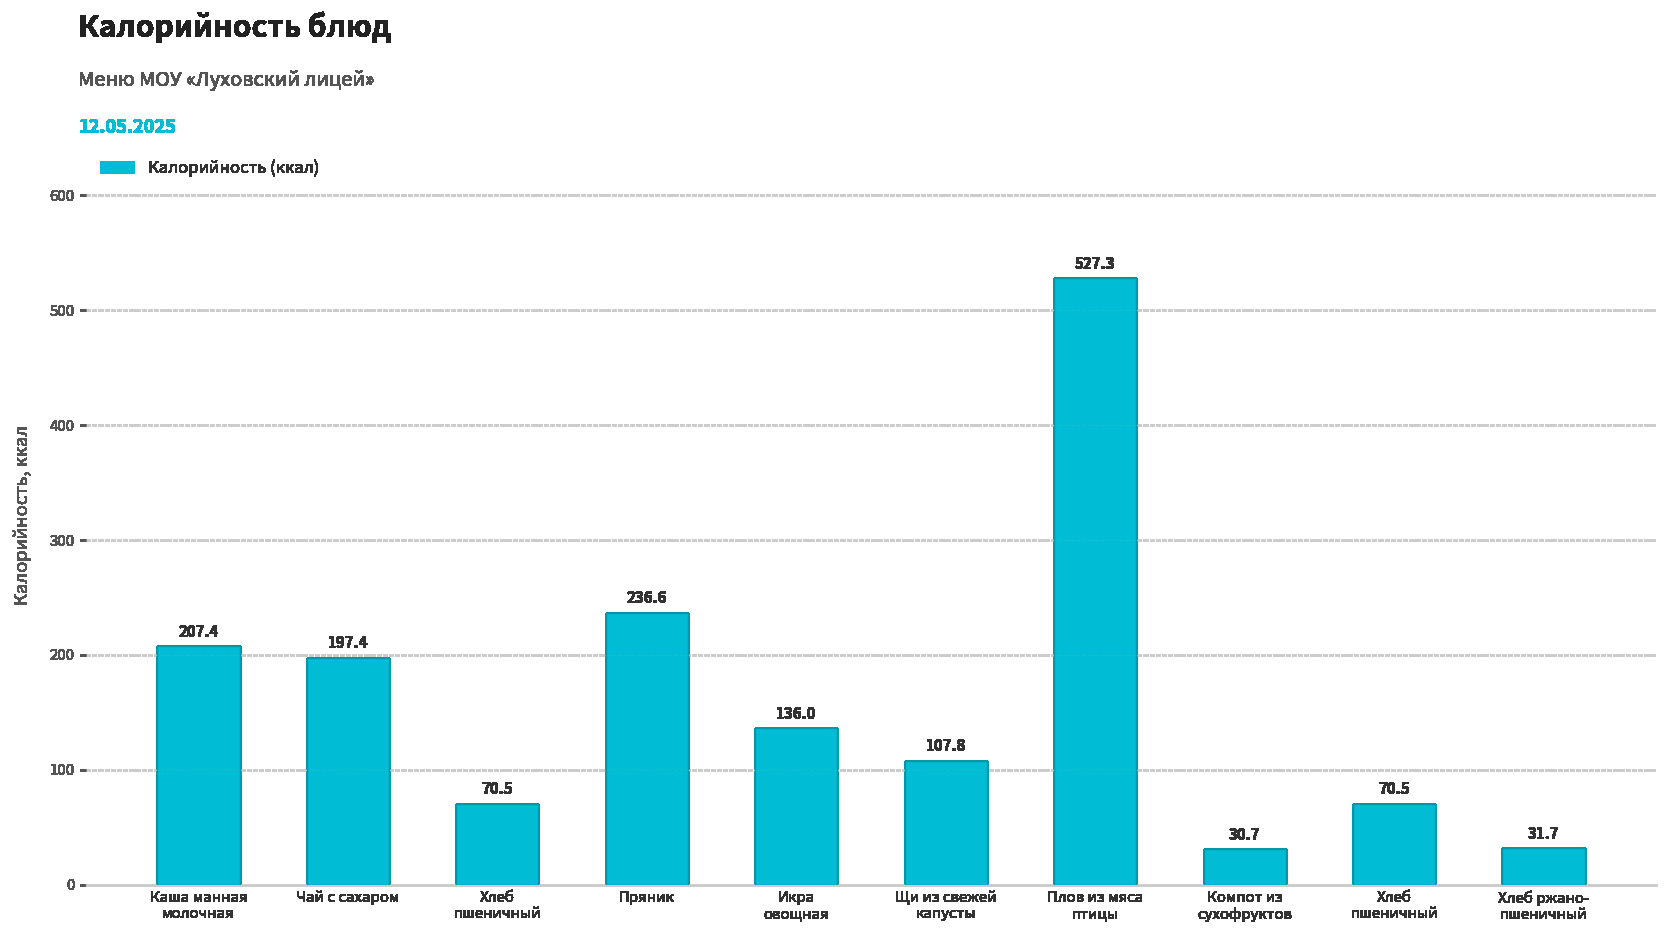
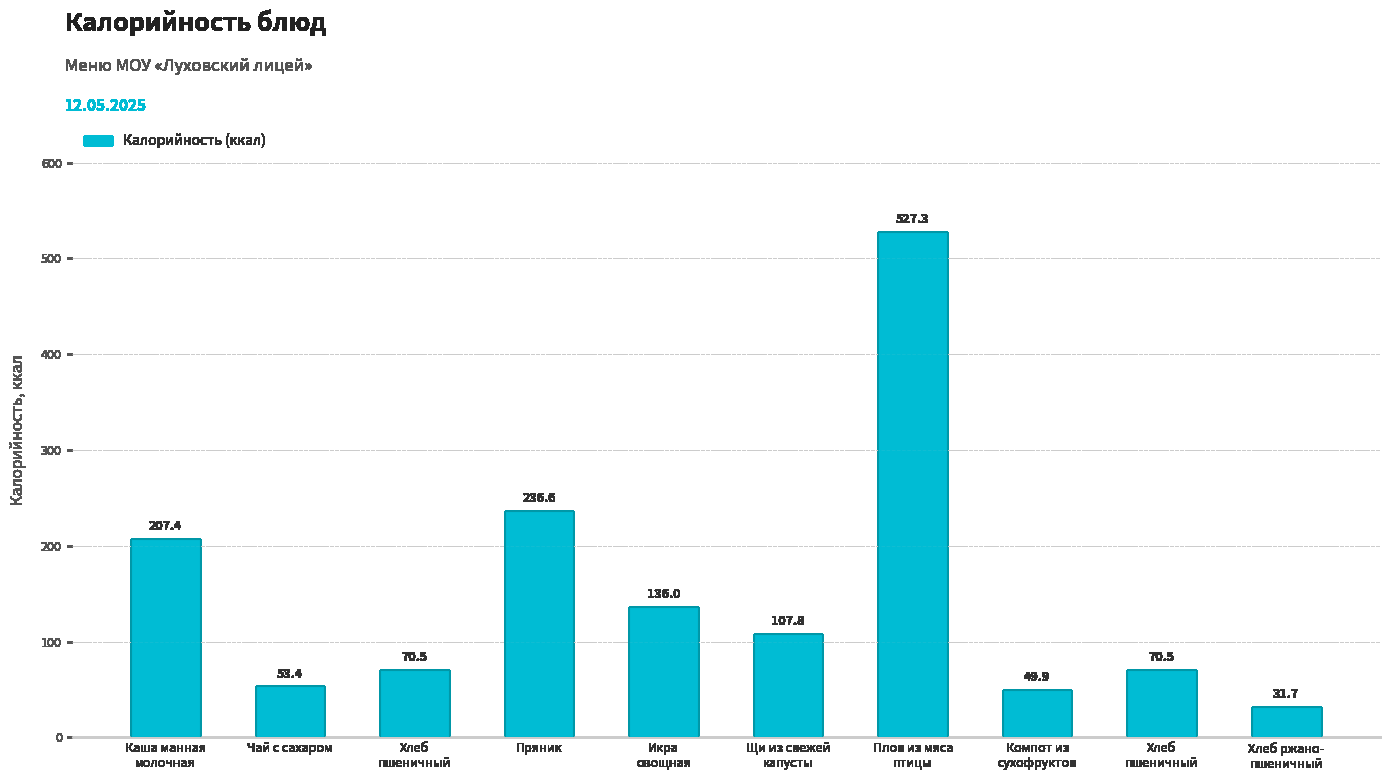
  {
    "Каша манная молочная": 207.4,
-   "Чай с сахаром": 197.4,
+   "Чай с сахаром": 53.4,
    "Пряник": 236.6,
    "Икра овощная": 136.0,
    "Щи из свежей капусты": 107.8,
    "Плов из мяса птицы": 527.3,
-   "Компот из сухофруктов": 30.7,
+   "Компот из сухофруктов": 49.9,
    "Хлеб ржано- пшеничный": 31.7
  }
